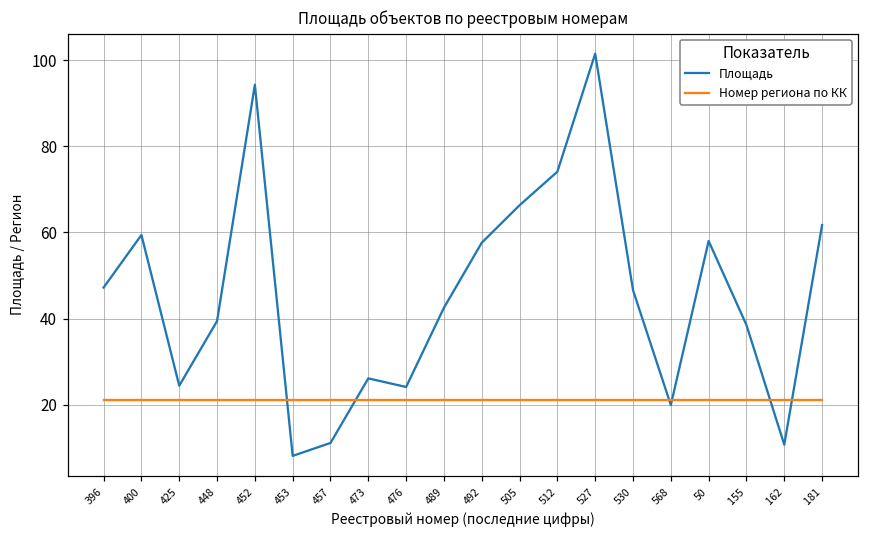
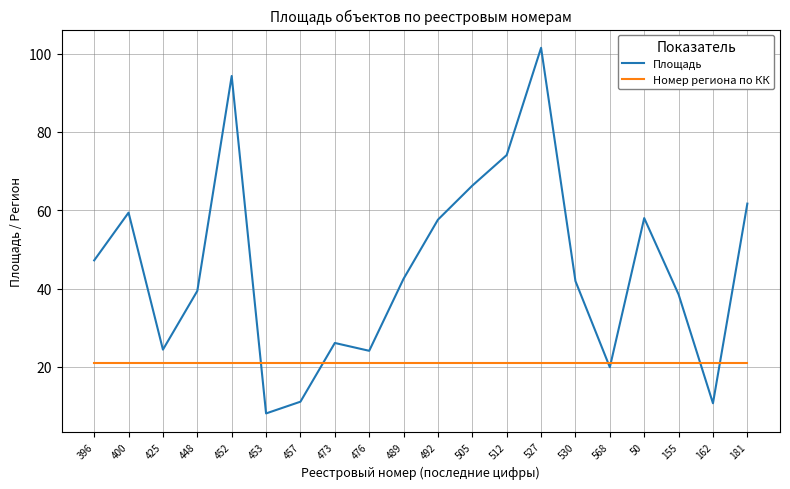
  {
    "Площадь": {
      "396": 47,
      "400": 59,
      "425": 24,
      "448": 39,
      "452": 94,
      "453": 8,
      "457": 11,
      "473": 26,
      "476": 24,
      "489": 43,
      "492": 58,
      "505": 66,
      "512": 74,
      "527": 102,
-     "530": 47,
+     "530": 42,
      "568": 20,
      "50": 58,
      "155": 39,
      "162": 11,
      "181": 62
    },
    "Номер региона по КК": {
      "396": 21,
      "400": 21,
      "425": 21,
      "448": 21,
      "452": 21,
      "453": 21,
      "457": 21,
      "473": 21,
      "476": 21,
      "489": 21,
      "492": 21,
      "505": 21,
      "512": 21,
      "527": 21,
      "530": 21,
      "568": 21,
      "50": 21,
      "155": 21,
      "162": 21,
      "181": 21
    }
  }
